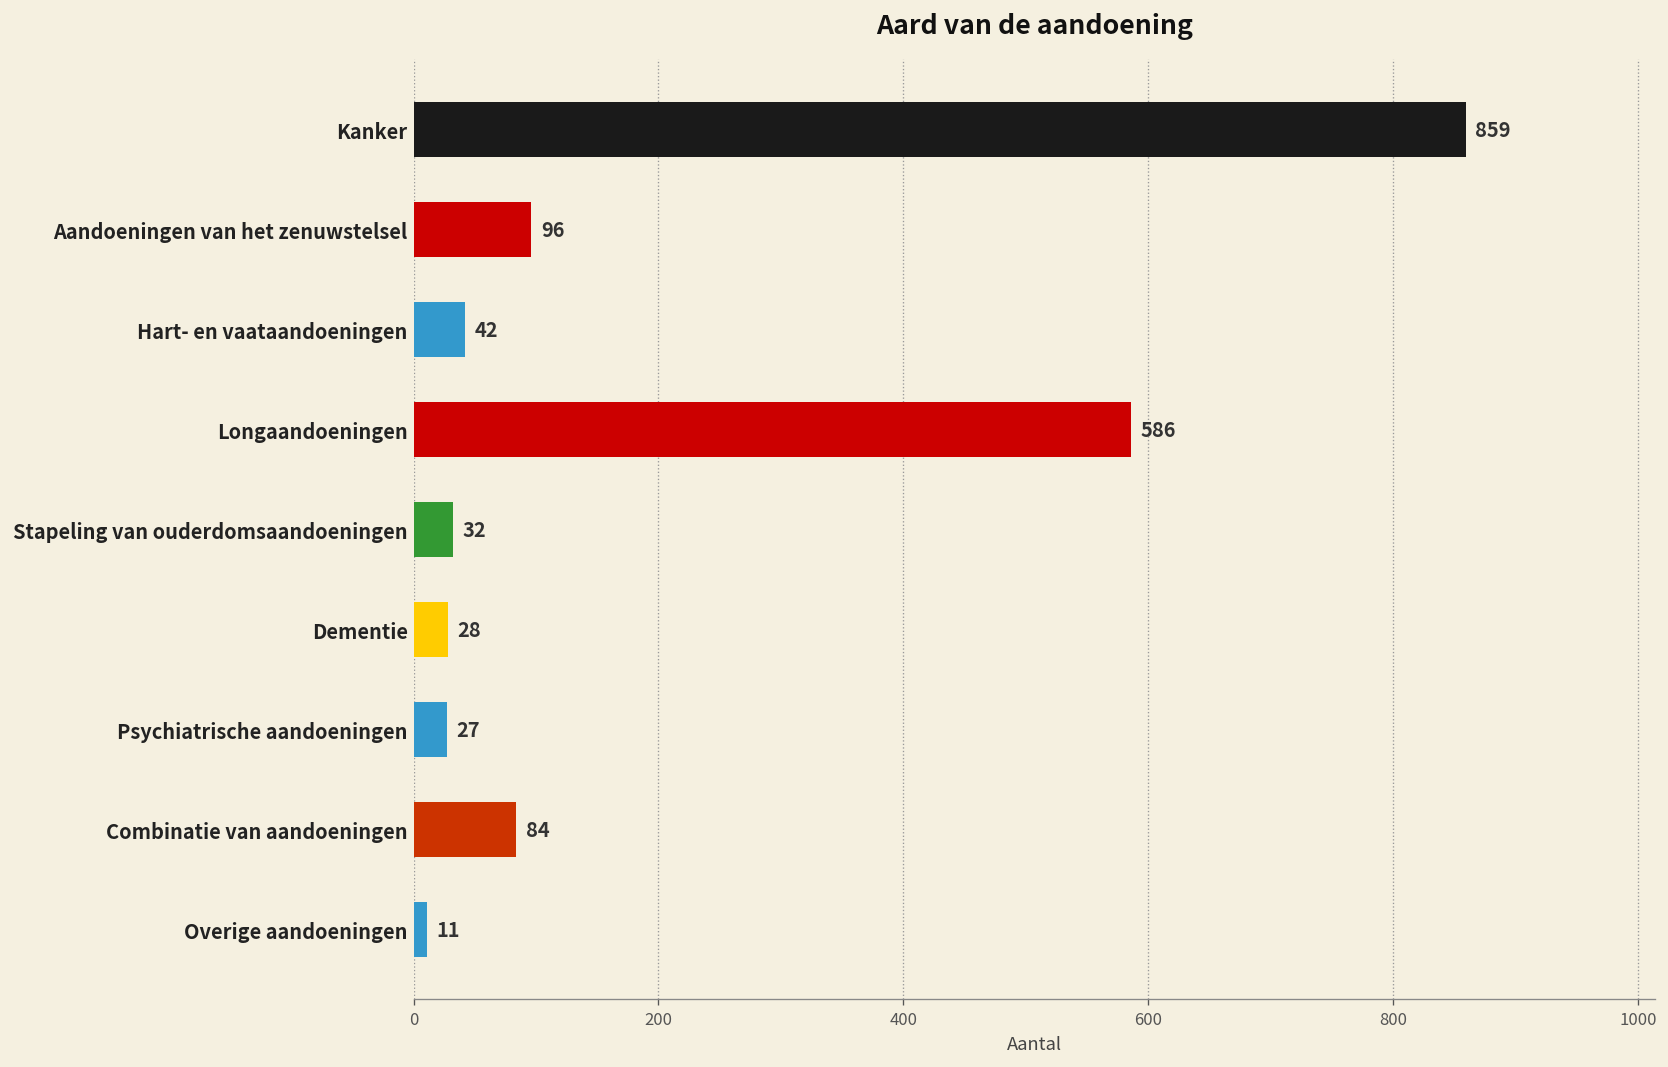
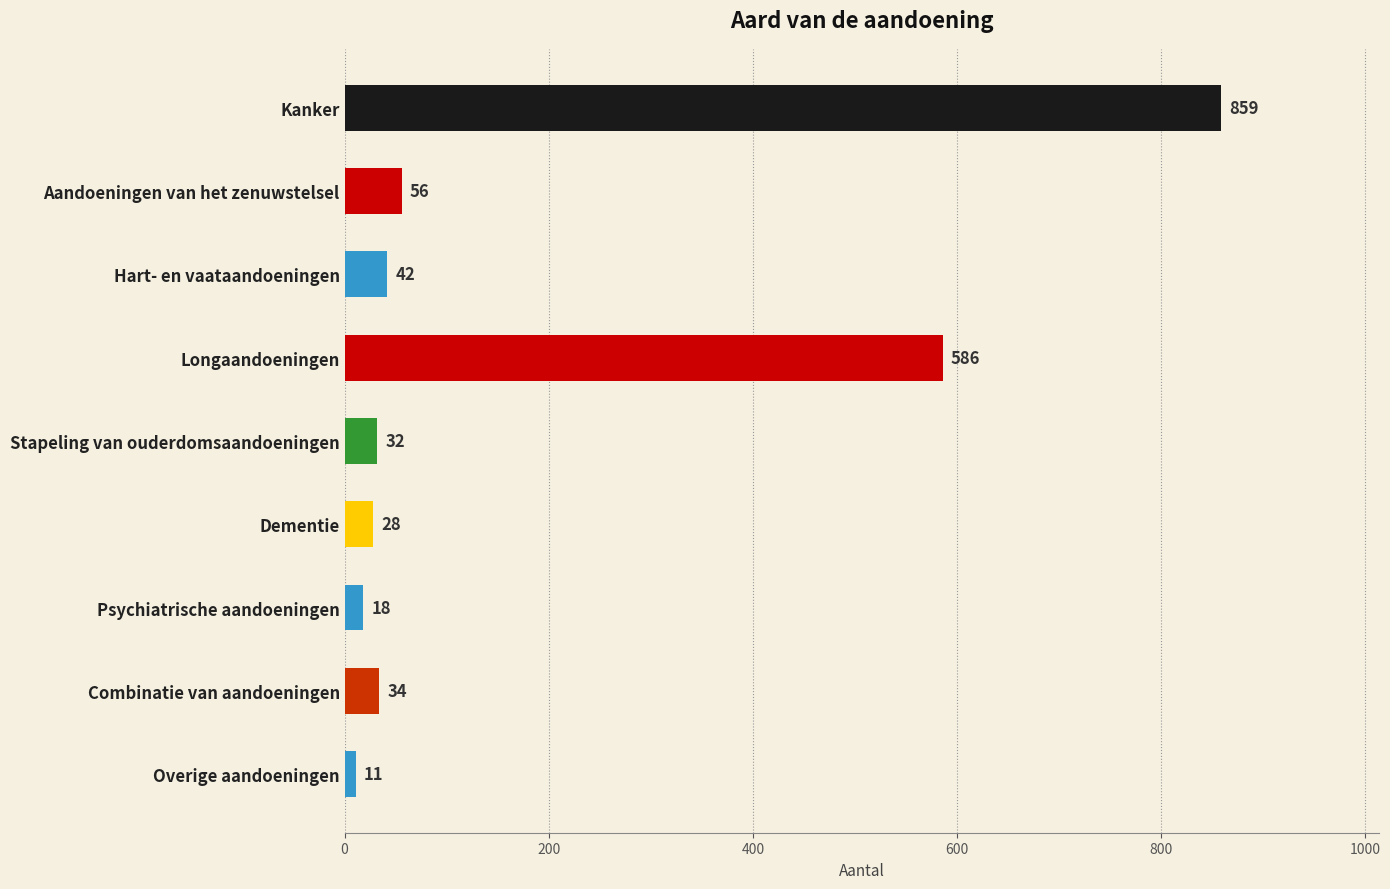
  {
    "Kanker": 859,
-   "Aandoeningen van het zenuwstelsel": 96,
+   "Aandoeningen van het zenuwstelsel": 56,
    "Hart- en vaataandoeningen": 42,
    "Longaandoeningen": 586,
    "Stapeling van ouderdomsaandoeningen": 32,
    "Dementie": 28,
-   "Psychiatrische aandoeningen": 27,
-   "Combinatie van aandoeningen": 84,
+   "Psychiatrische aandoeningen": 18,
+   "Combinatie van aandoeningen": 34,
    "Overige aandoeningen": 11
  }
